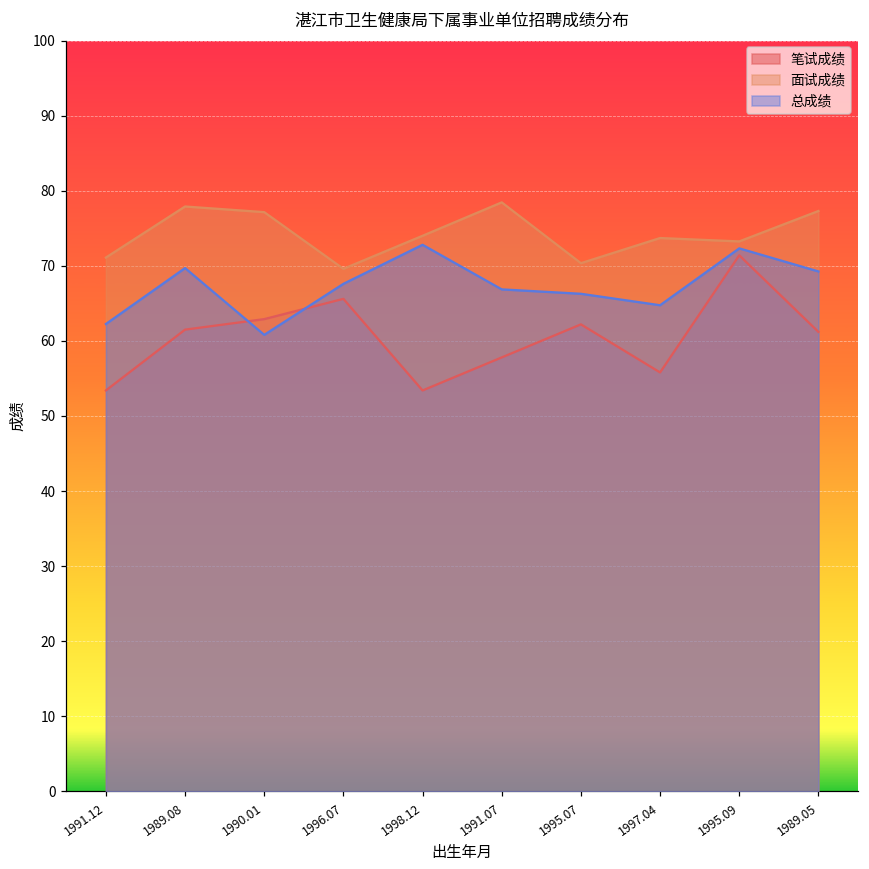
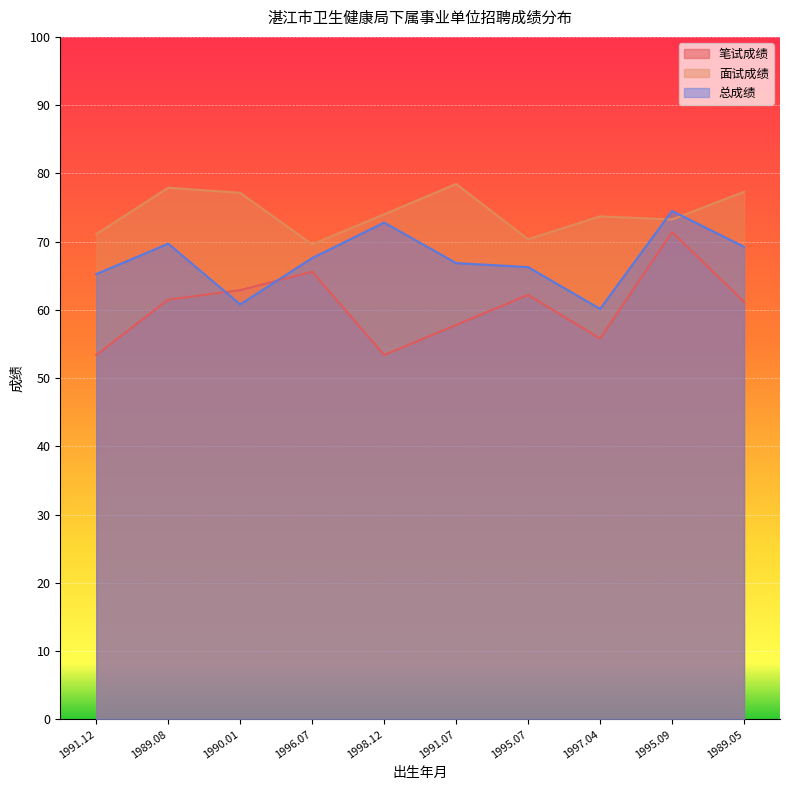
  {
    "总成绩": {
-     "1991.12": 62,
+     "1991.12": 65,
      "1989.08": 70,
      "1990.01": 61,
      "1996.07": 68,
      "1998.12": 73,
      "1991.07": 67,
      "1995.07": 66,
-     "1997.04": 65,
-     "1995.09": 72,
+     "1997.04": 60,
+     "1995.09": 75,
      "1989.05": 69
    }
  }
